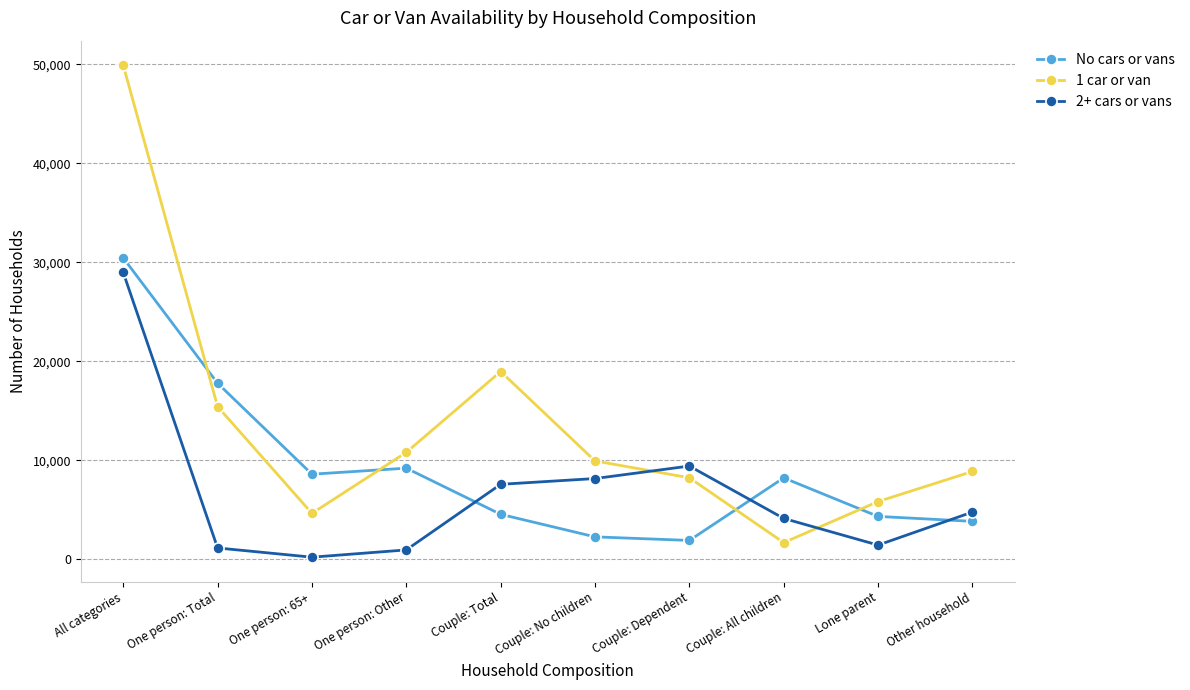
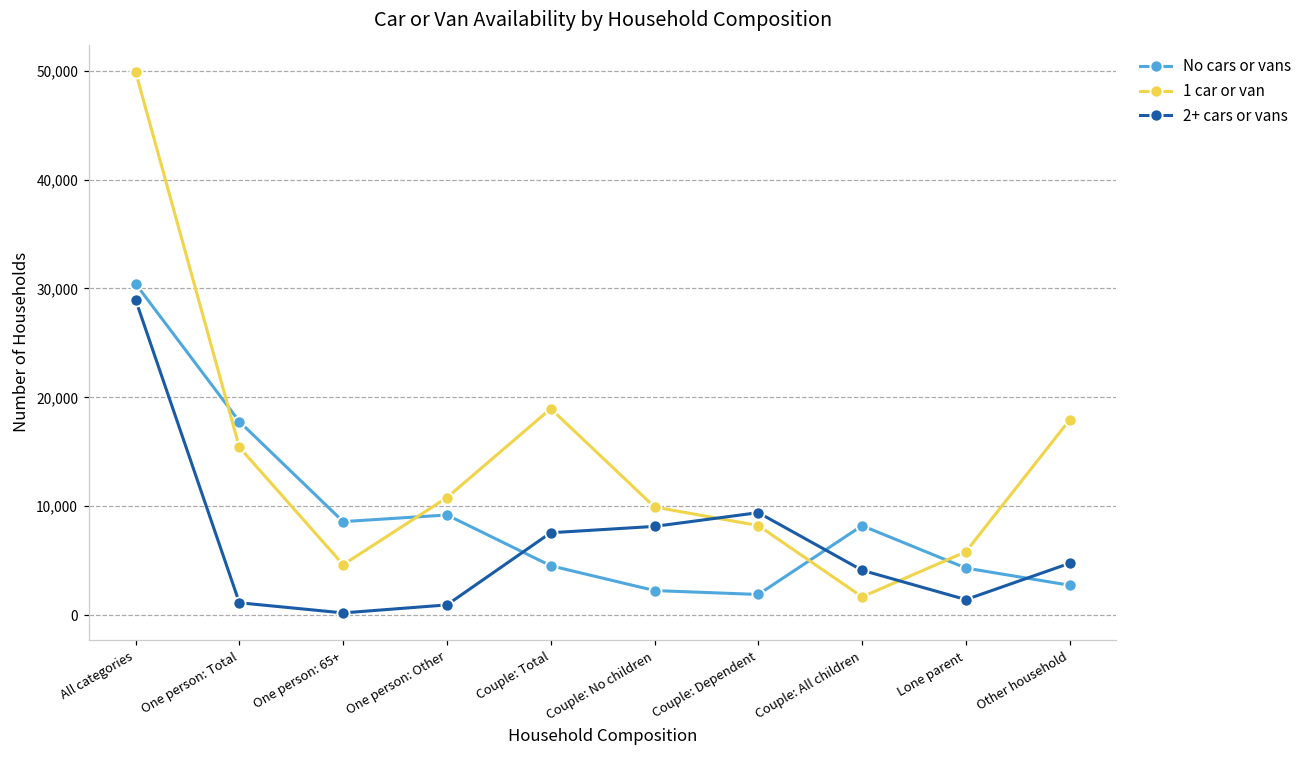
  {
    "No cars or vans": {
      "All categories": "30,000",
      "One person: Total": "18,000",
      "One person: 65+": "9,000",
      "One person: Other": "9,000",
      "Couple: Total": "5,000",
      "Couple: No children": "2,000",
      "Couple: Dependent": "2,000",
      "Couple: All children": "8,000",
      "Lone parent": "4,000",
-     "Other household": "4,000"
+     "Other household": "3,000"
    },
    "1 car or van": {
      "All categories": "50,000",
      "One person: Total": "15,000",
      "One person: 65+": "5,000",
      "One person: Other": "11,000",
      "Couple: Total": "19,000",
      "Couple: No children": "10,000",
      "Couple: Dependent": "8,000",
      "Couple: All children": "2,000",
      "Lone parent": "6,000",
-     "Other household": "9,000"
+     "Other household": "18,000"
    },
    "2+ cars or vans": {
      "All categories": "29,000",
      "One person: Total": "1,000",
      "One person: 65+": "0",
      "One person: Other": "1,000",
      "Couple: Total": "8,000",
      "Couple: No children": "8,000",
      "Couple: Dependent": "9,000",
      "Couple: All children": "4,000",
      "Lone parent": "1,000",
      "Other household": "5,000"
    }
  }
